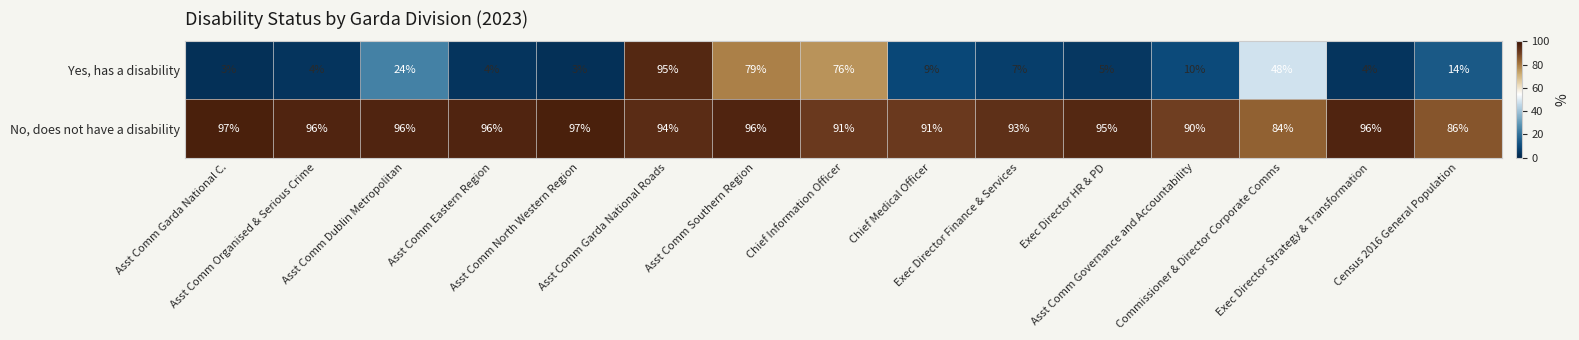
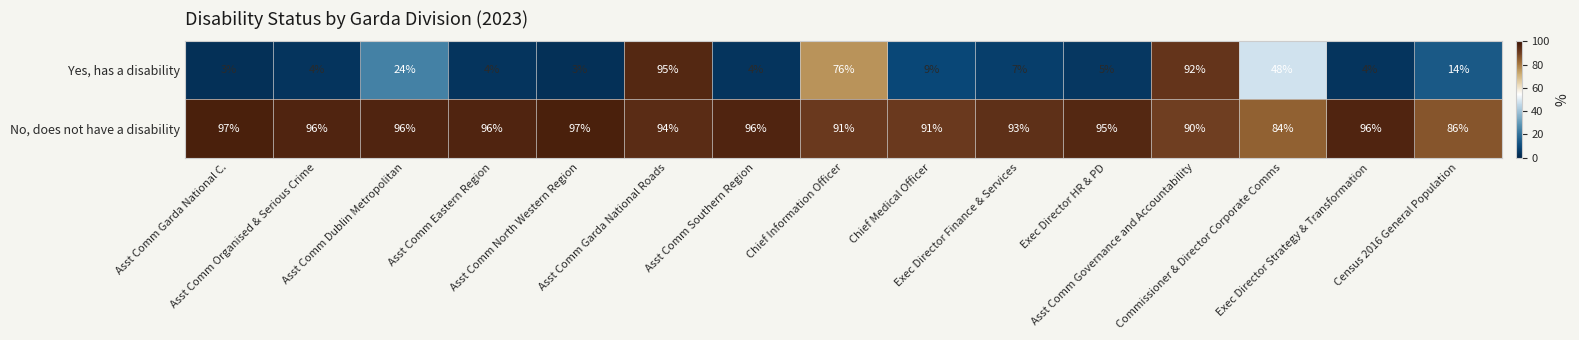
  {
    "Yes, has a disability": {
      "Asst Comm Organised & Serious Crime": "4%",
      "Asst Comm Dublin Metropolitan": "24%",
      "Asst Comm Eastern Region": "4%",
      "Asst Comm Garda National Roads": "95%",
-     "Asst Comm Southern Region": "79%",
+     "Asst Comm Southern Region": "4%",
      "Chief Information Officer": "76%",
      "Chief Medical Officer": "9%",
      "Exec Director Finance & Services": "7%",
      "Exec Director HR & PD": "5%",
-     "Asst Comm Governance and Accountability": "10%",
+     "Asst Comm Governance and Accountability": "92%",
      "Exec Director Strategy & Transformation": "4%",
      "Census 2016 General Population": "14%"
    },
    "No, does not have a disability": {
      "Asst Comm Garda National C.": "97%",
      "Asst Comm Organised & Serious Crime": "96%",
      "Asst Comm Dublin Metropolitan": "96%",
      "Asst Comm Eastern Region": "96%",
      "Asst Comm North Western Region": "97%",
      "Asst Comm Garda National Roads": "94%",
      "Asst Comm Southern Region": "96%",
      "Chief Information Officer": "91%",
      "Chief Medical Officer": "91%",
      "Exec Director Finance & Services": "93%",
      "Exec Director HR & PD": "95%",
      "Asst Comm Governance and Accountability": "90%",
      "Commissioner & Director Corporate Comms": "84%",
      "Exec Director Strategy & Transformation": "96%",
      "Census 2016 General Population": "86%"
    }
  }
